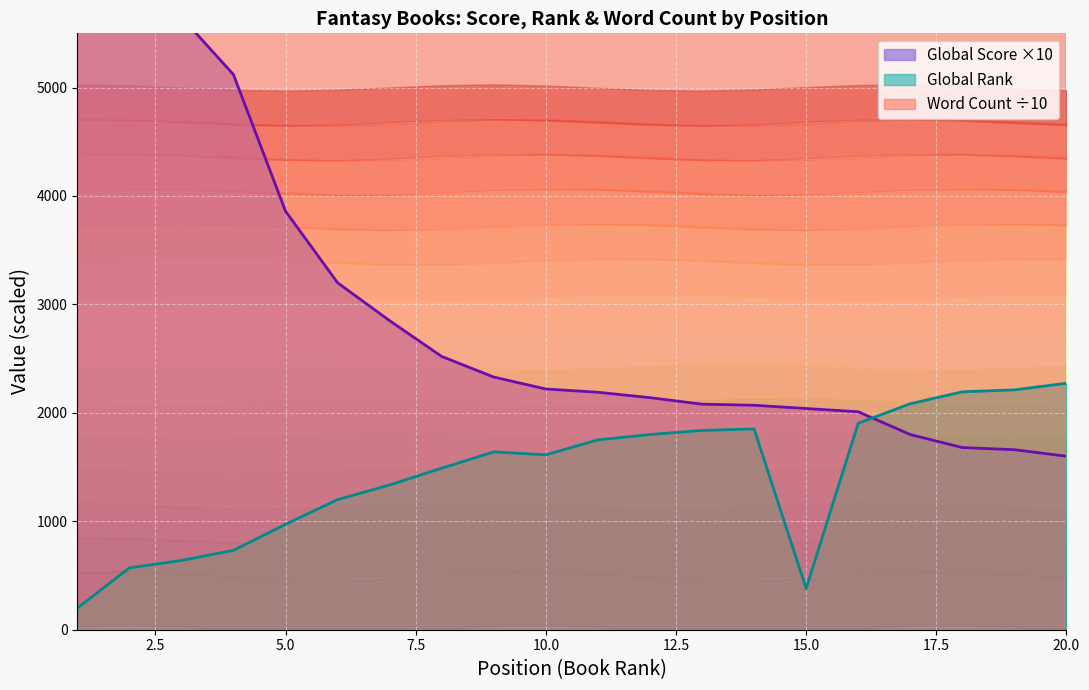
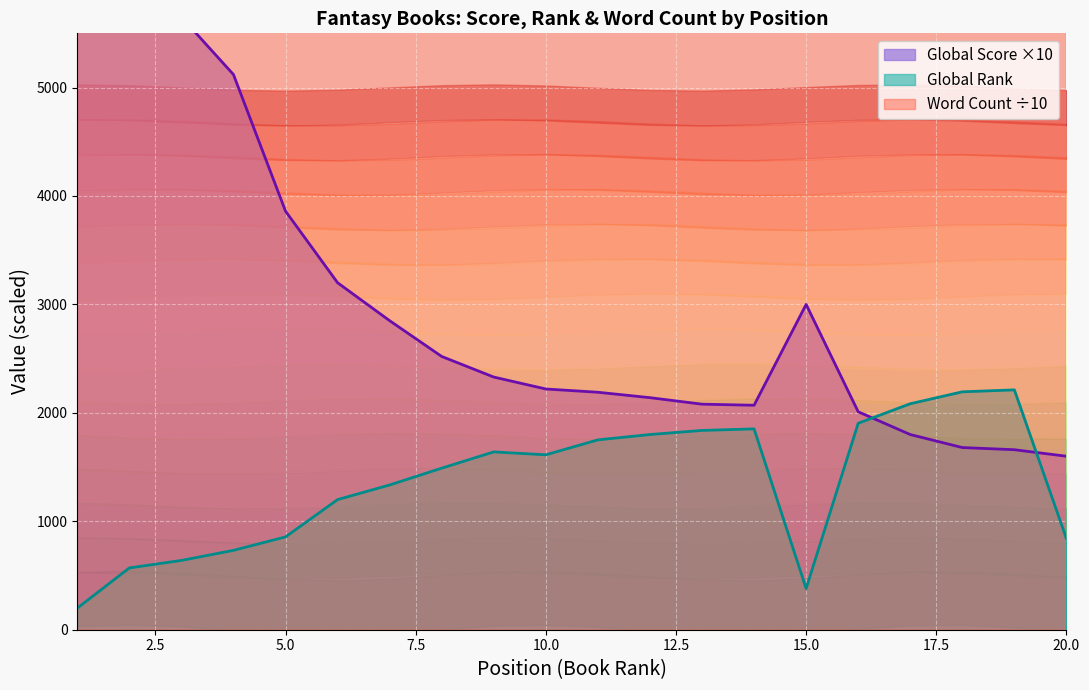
  {
    "Global Score ×10": {
      "5.0": 3860,
      "10.0": 2220,
-     "15.0": 2040,
+     "15.0": 3000,
      "20.0": 1600
    },
    "Global Rank": {
-     "5.0": 970,
+     "5.0": 860,
      "10.0": 1610,
      "15.0": 380,
-     "20.0": 2270
+     "20.0": 840
    }
  }
